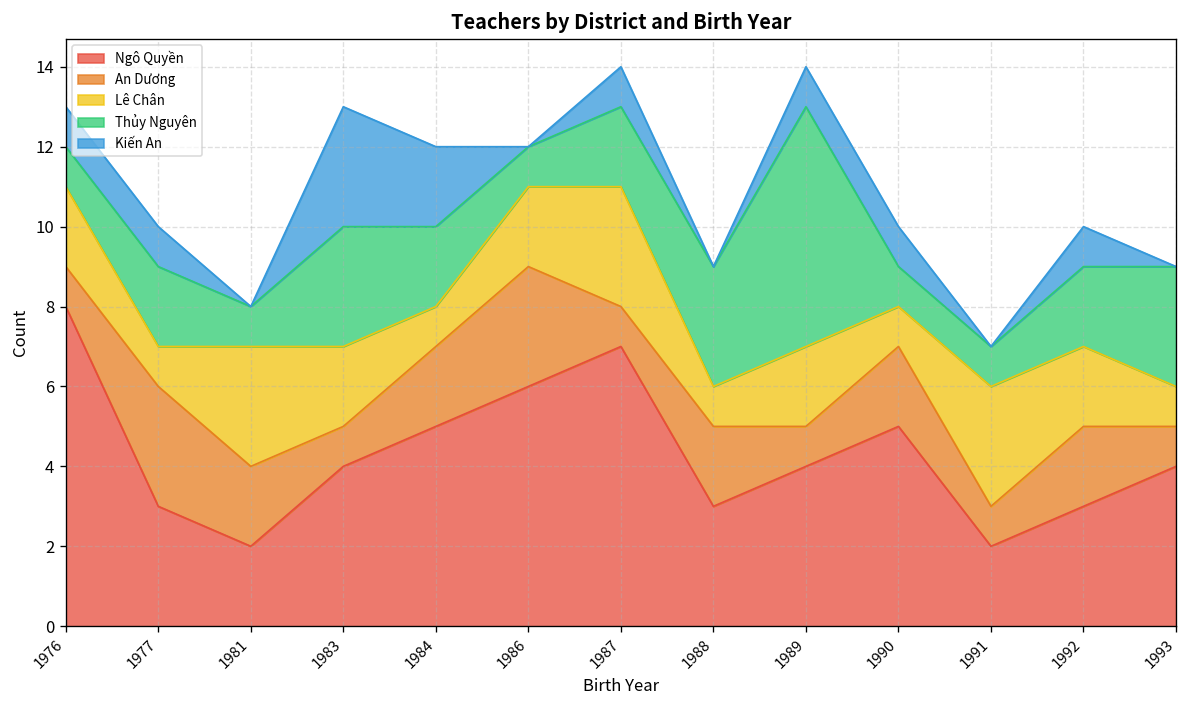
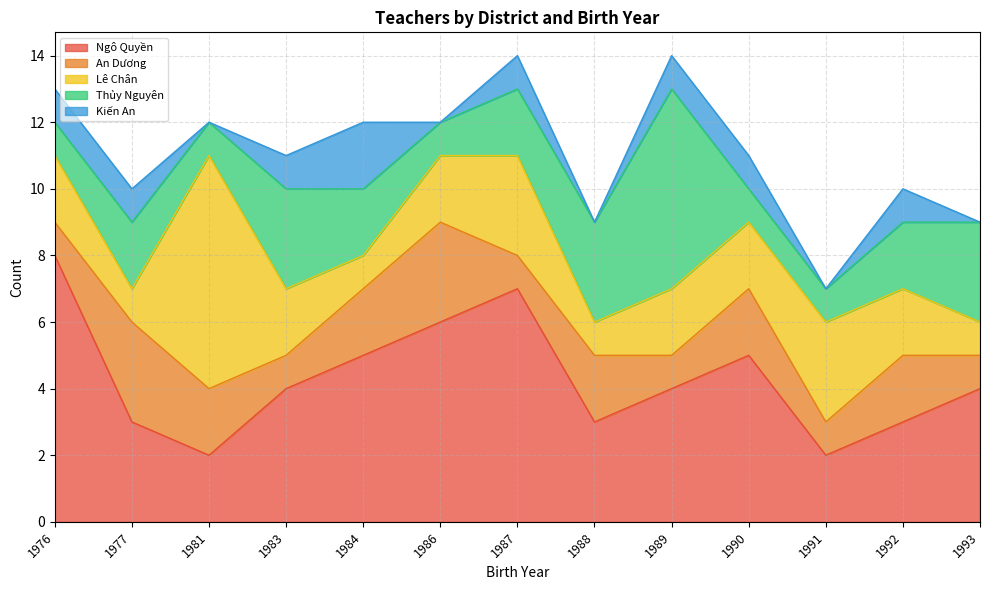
  {
    "Lê Chân": {
      "1976": 2,
      "1977": 1,
-     "1981": 3,
+     "1981": 7,
      "1983": 2,
      "1984": 1,
      "1986": 2,
      "1987": 3,
      "1988": 1,
      "1989": 2,
-     "1990": 1,
+     "1990": 2,
      "1991": 3,
      "1992": 2,
      "1993": 1
    },
    "Thủy Nguyên": {
      "1976": 1,
      "1977": 2,
      "1983": 3,
      "1984": 2,
      "1987": 2,
      "1989": 6,
      "1990": 1,
      "1992": 2
    },
    "Kiến An": {
      "1976": 1,
      "1977": 1,
-     "1983": 3,
+     "1983": 1,
      "1984": 2,
      "1987": 1,
      "1989": 1,
      "1990": 1,
      "1992": 1
    }
  }
